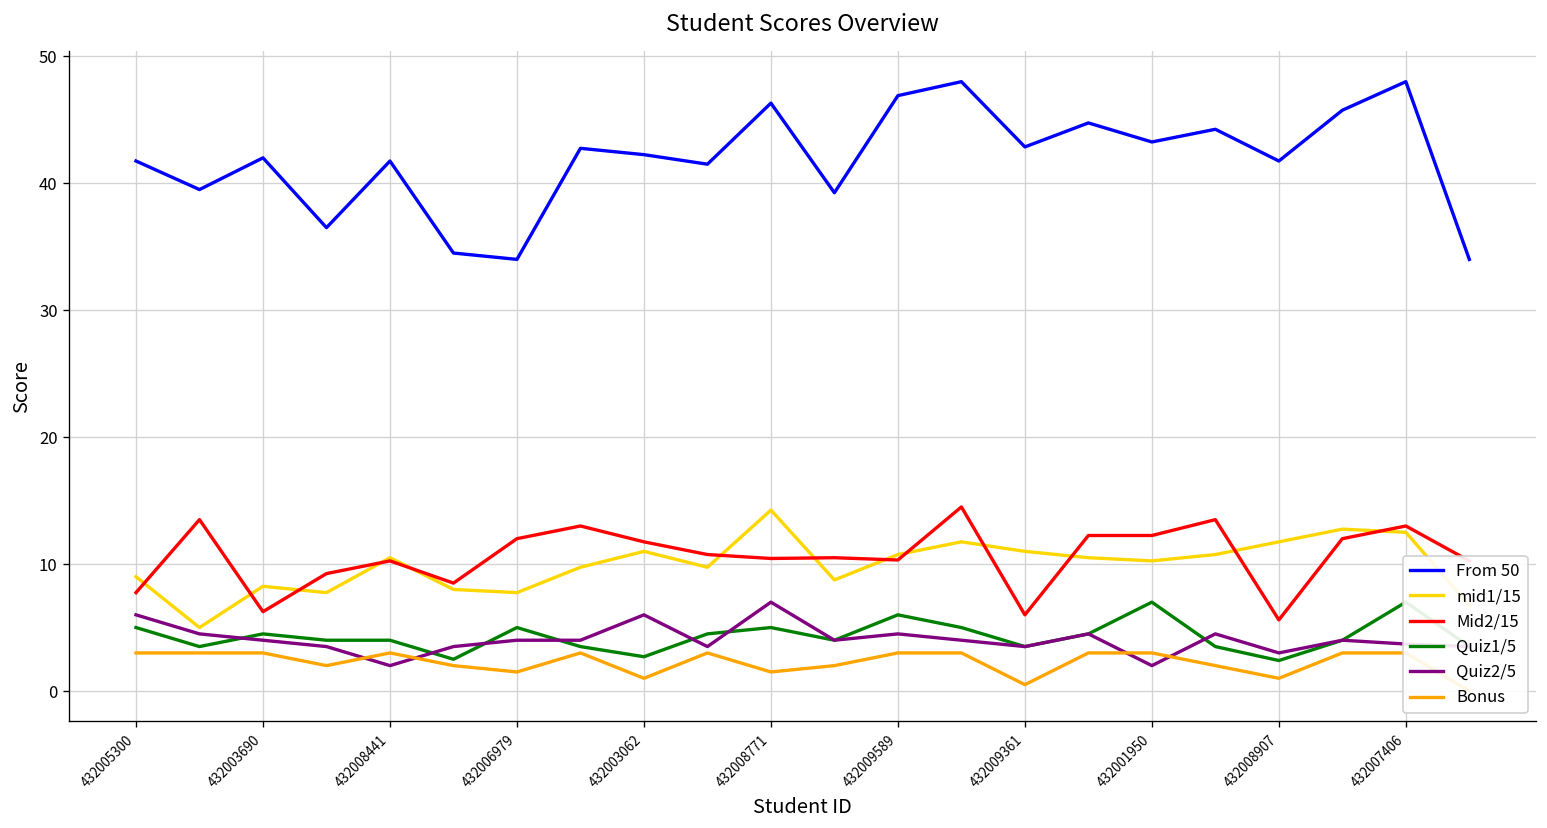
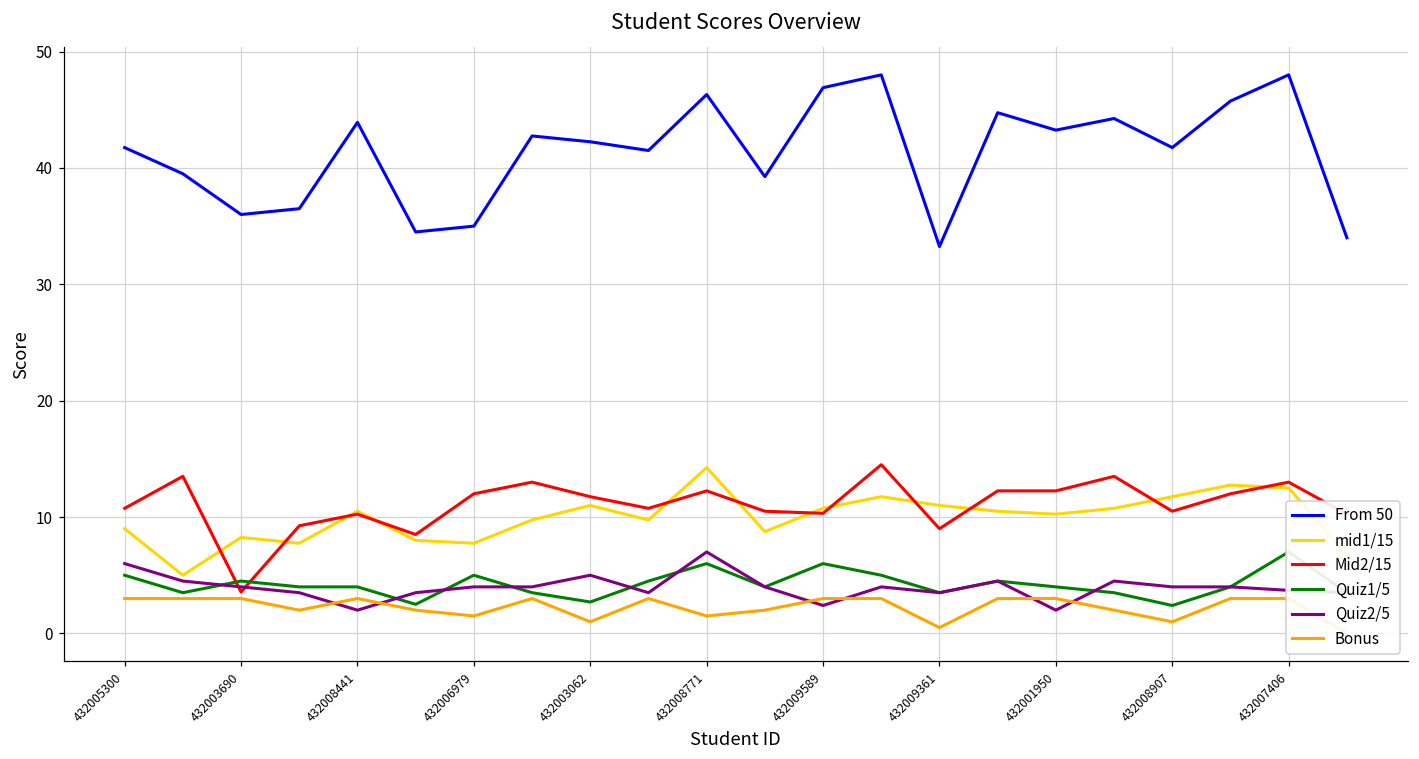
  {
    "From 50": {
      "432005300": 41.8,
-     "432003690": 42,
-     "432008441": 41.8,
-     "432006979": 34,
+     "432003690": 36,
+     "432008441": 43.9,
+     "432006979": 35,
      "432003062": 42.3,
      "432008771": 46.3,
      "432009589": 46.9,
-     "432009361": 42.9,
+     "432009361": 33.3,
      "432001950": 43.3,
      "432008907": 41.8,
      "432007406": 48.0
    },
    "Mid2/15": {
-     "432005300": 7.8,
-     "432003690": 6.3,
+     "432005300": 10.8,
+     "432003690": 3.6,
      "432008441": 10.3,
      "432006979": 12.0,
      "432003062": 11.8,
-     "432008771": 10.4,
+     "432008771": 12.3,
      "432009589": 10.3,
-     "432009361": 6,
+     "432009361": 9,
      "432001950": 12.3,
-     "432008907": 5.6,
+     "432008907": 10.5,
      "432007406": 13.0
    },
    "Quiz1/5": {
      "432005300": 5,
      "432003690": 4.5,
      "432008441": 4,
      "432006979": 5,
      "432003062": 2.7,
-     "432008771": 5,
+     "432008771": 6,
      "432009589": 6,
-     "432001950": 7,
+     "432001950": 4,
      "432008907": 2.4
    },
    "Quiz2/5": {
      "432005300": 6.0,
      "432003690": 4.0,
      "432008441": 2.0,
      "432006979": 4.0,
-     "432003062": 6,
+     "432003062": 5,
      "432008771": 7.0,
-     "432009589": 4.5,
+     "432009589": 2.4,
      "432001950": 2.0,
-     "432008907": 3
+     "432008907": 4
    }
  }
